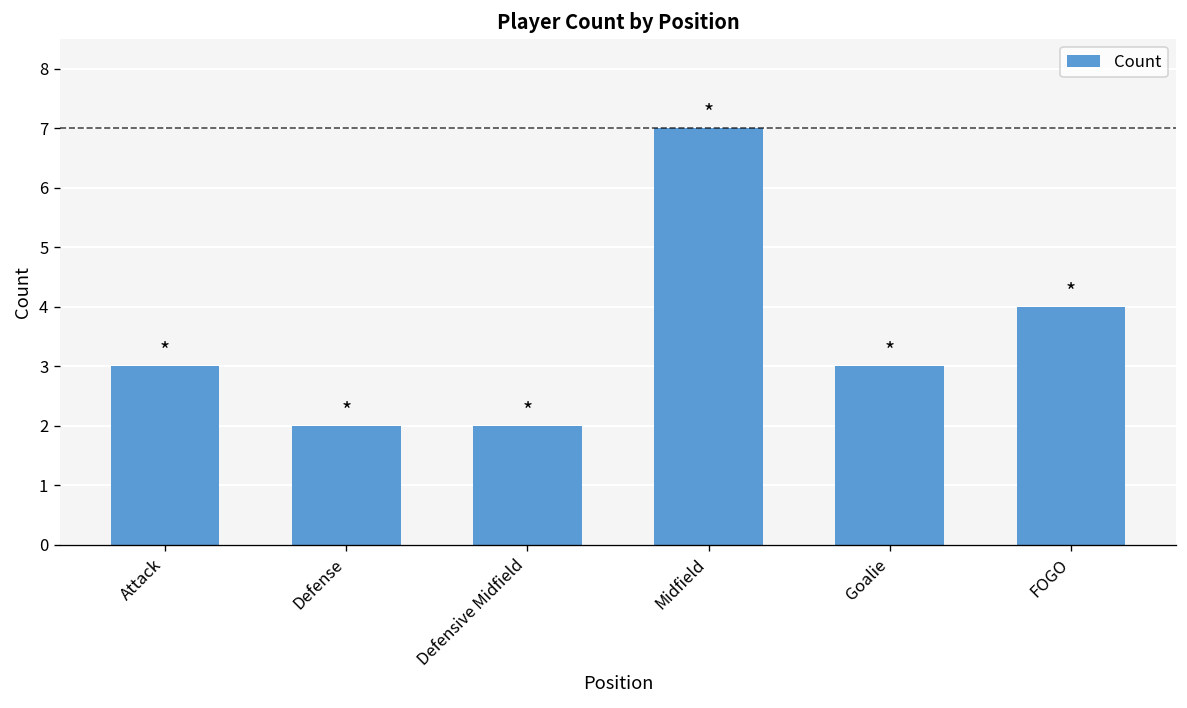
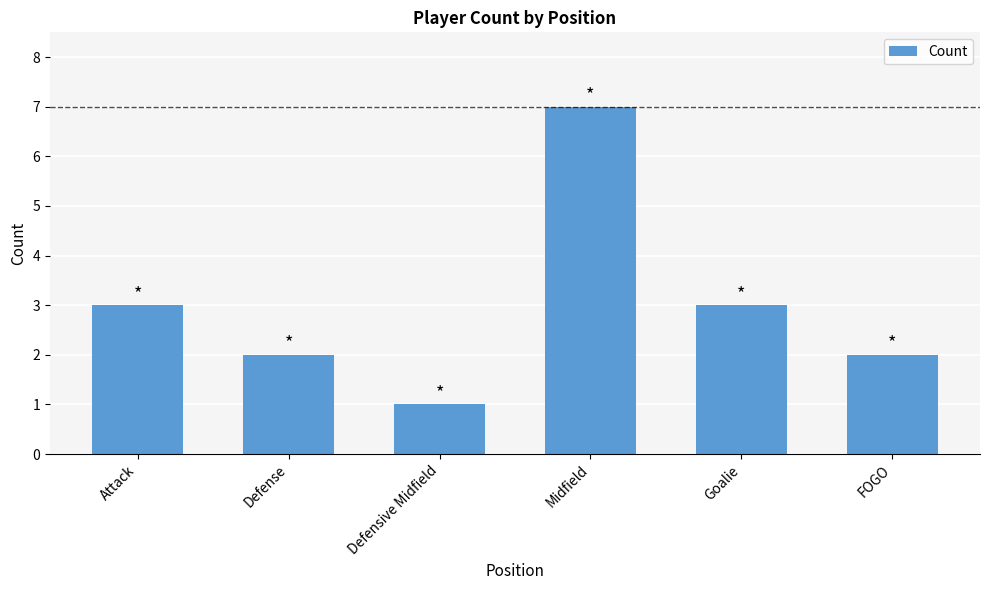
  {
    "Attack": 3,
    "Defense": 2,
-   "Defensive Midfield": 2,
+   "Defensive Midfield": 1,
    "Midfield": 7,
    "Goalie": 3,
-   "FOGO": 4
+   "FOGO": 2
  }
